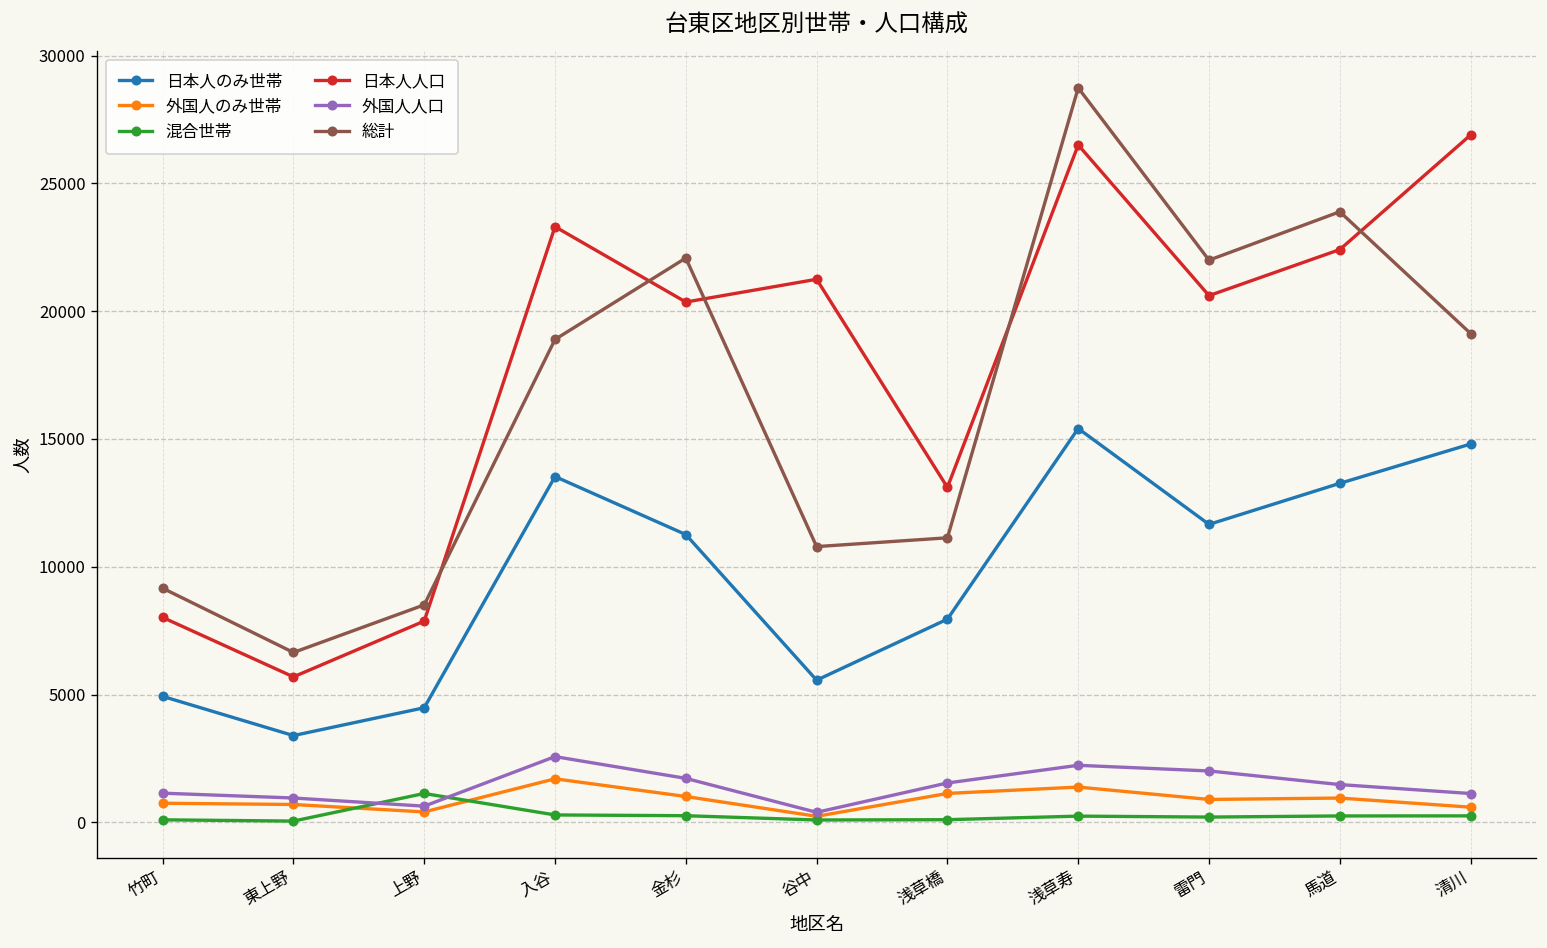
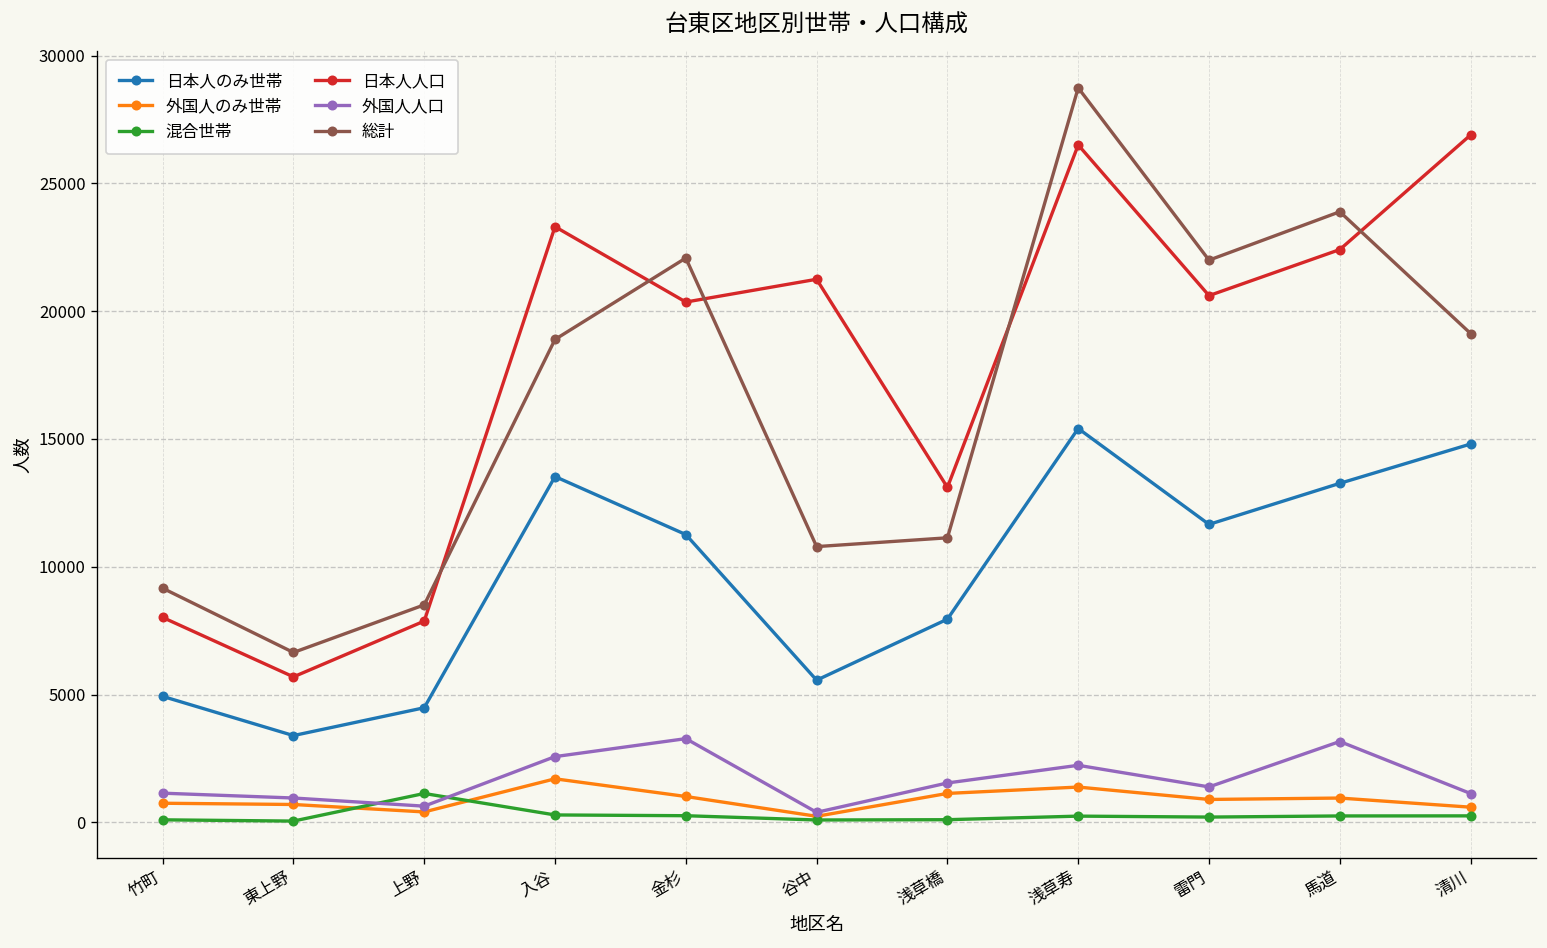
  {
    "日本人のみ世帯": {
      "竹町": 4900,
      "東上野": 3400,
      "上野": 4500,
      "入谷": 13500,
      "金杉": 11300,
      "谷中": 5600,
      "浅草橋": 8000,
      "浅草寿": 15400,
      "雷門": 11700,
      "馬道": 13300,
      "清川": 14800
    },
    "外国人のみ世帯": {
      "竹町": 700,
      "東上野": 700,
      "上野": 400,
      "入谷": 1700,
      "金杉": 1000,
      "谷中": 200,
      "浅草橋": 1100,
      "浅草寿": 1400,
      "雷門": 900,
      "馬道": 1000,
      "清川": 600
    },
    "混合世帯": {
      "竹町": 100,
      "東上野": 100,
      "上野": 1100,
      "入谷": 300,
      "金杉": 300,
      "谷中": 100,
      "浅草橋": 100,
      "浅草寿": 200,
      "雷門": 200,
      "馬道": 300,
      "清川": 300
    },
    "日本人人口": {
      "竹町": 8000,
      "東上野": 5700,
      "上野": 7900,
      "入谷": 23300,
      "金杉": 20400,
      "谷中": 21200,
      "浅草橋": 13100,
      "浅草寿": 26500,
      "雷門": 20600,
      "馬道": 22400,
      "清川": 26900
    },
    "外国人人口": {
      "竹町": 1100,
      "東上野": 1000,
      "上野": 600,
      "入谷": 2600,
-     "金杉": 1700,
+     "金杉": 3300,
      "谷中": 400,
      "浅草橋": 1500,
      "浅草寿": 2200,
-     "雷門": 2000,
-     "馬道": 1500,
+     "雷門": 1400,
+     "馬道": 3200,
      "清川": 1100
    },
    "総計": {
      "竹町": 9200,
      "東上野": 6600,
      "上野": 8500,
      "入谷": 18900,
      "金杉": 22100,
      "谷中": 10800,
      "浅草橋": 11100,
      "浅草寿": 28700,
      "雷門": 22000,
      "馬道": 23900,
      "清川": 19100
    }
  }
